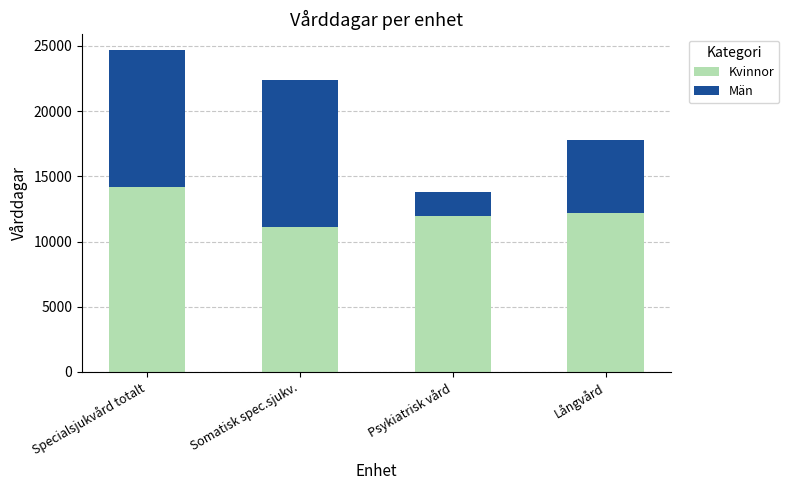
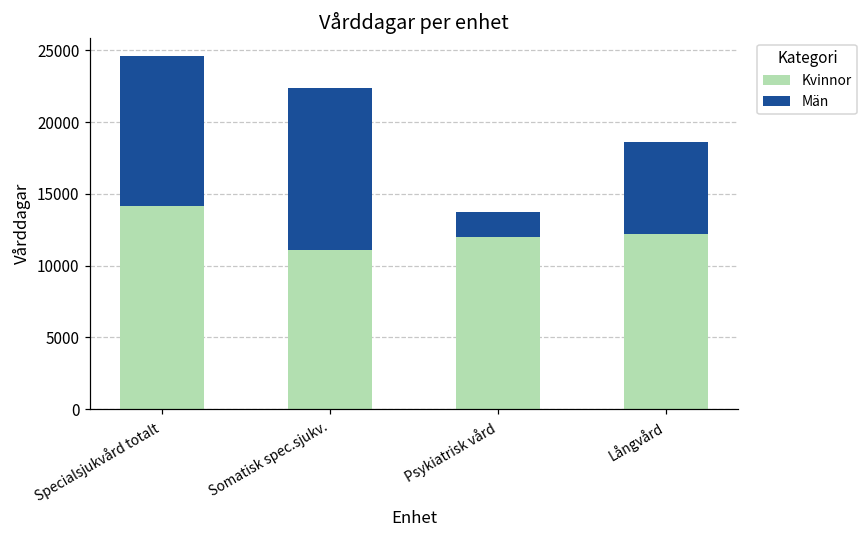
  {
    "Kvinnor": {
      "Specialsjukvård totalt": 14200,
      "Somatisk spec.sjukv.": 11100,
      "Psykiatrisk vård": 12000,
      "Långvård": 12200
    },
    "Män": {
      "Specialsjukvård totalt": 10500,
      "Somatisk spec.sjukv.": 11300,
      "Psykiatrisk vård": 1800,
-     "Långvård": 5600
+     "Långvård": 6400
    }
  }
